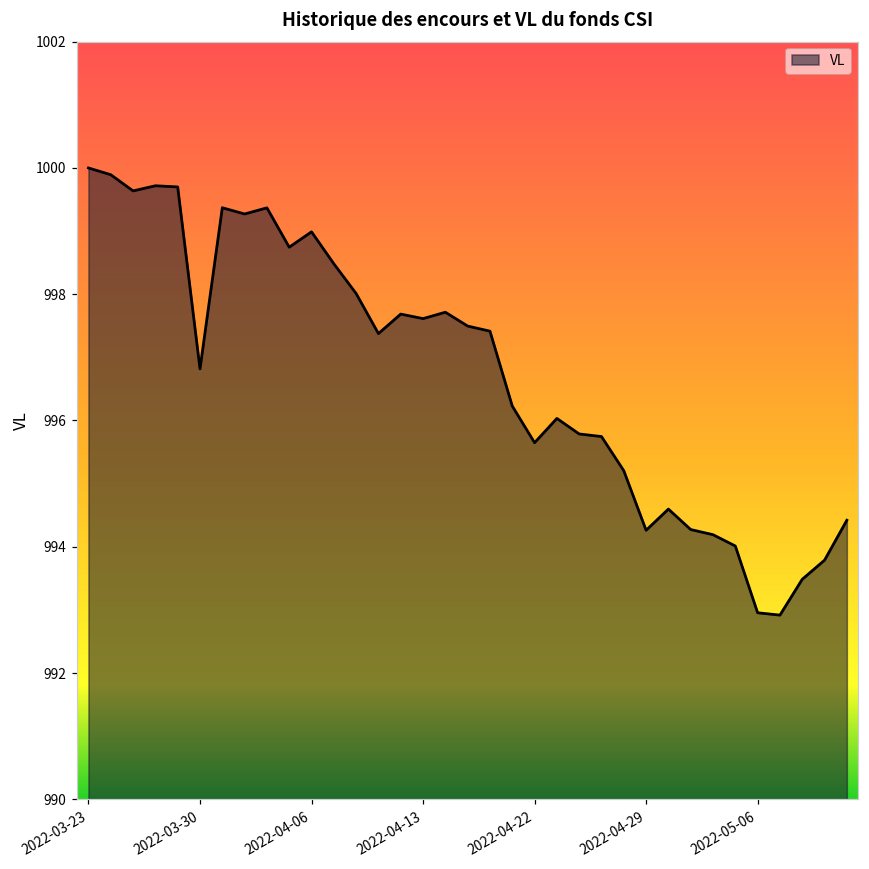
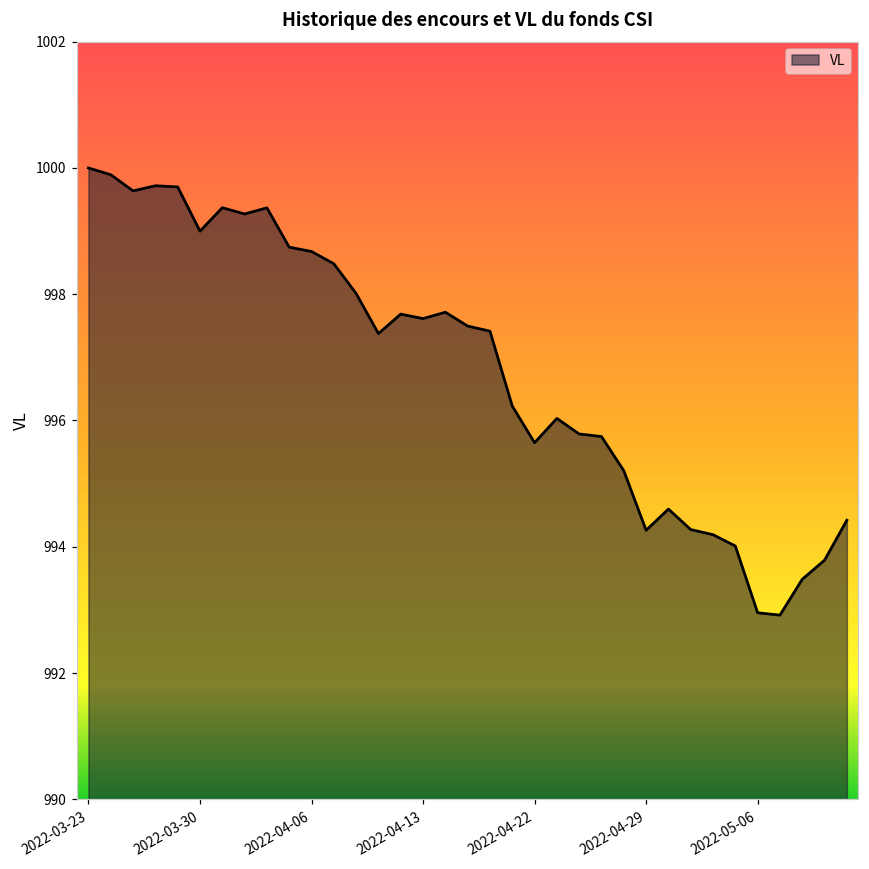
  {
    "2022-03-23": 1000.0,
-   "2022-03-30": 996.8,
-   "2022-04-06": 999.0,
+   "2022-03-30": 999.0,
+   "2022-04-06": 998.7,
    "2022-04-13": 997.6,
    "2022-04-22": 995.6,
    "2022-04-29": 994.3,
    "2022-05-06": 993.0
  }
